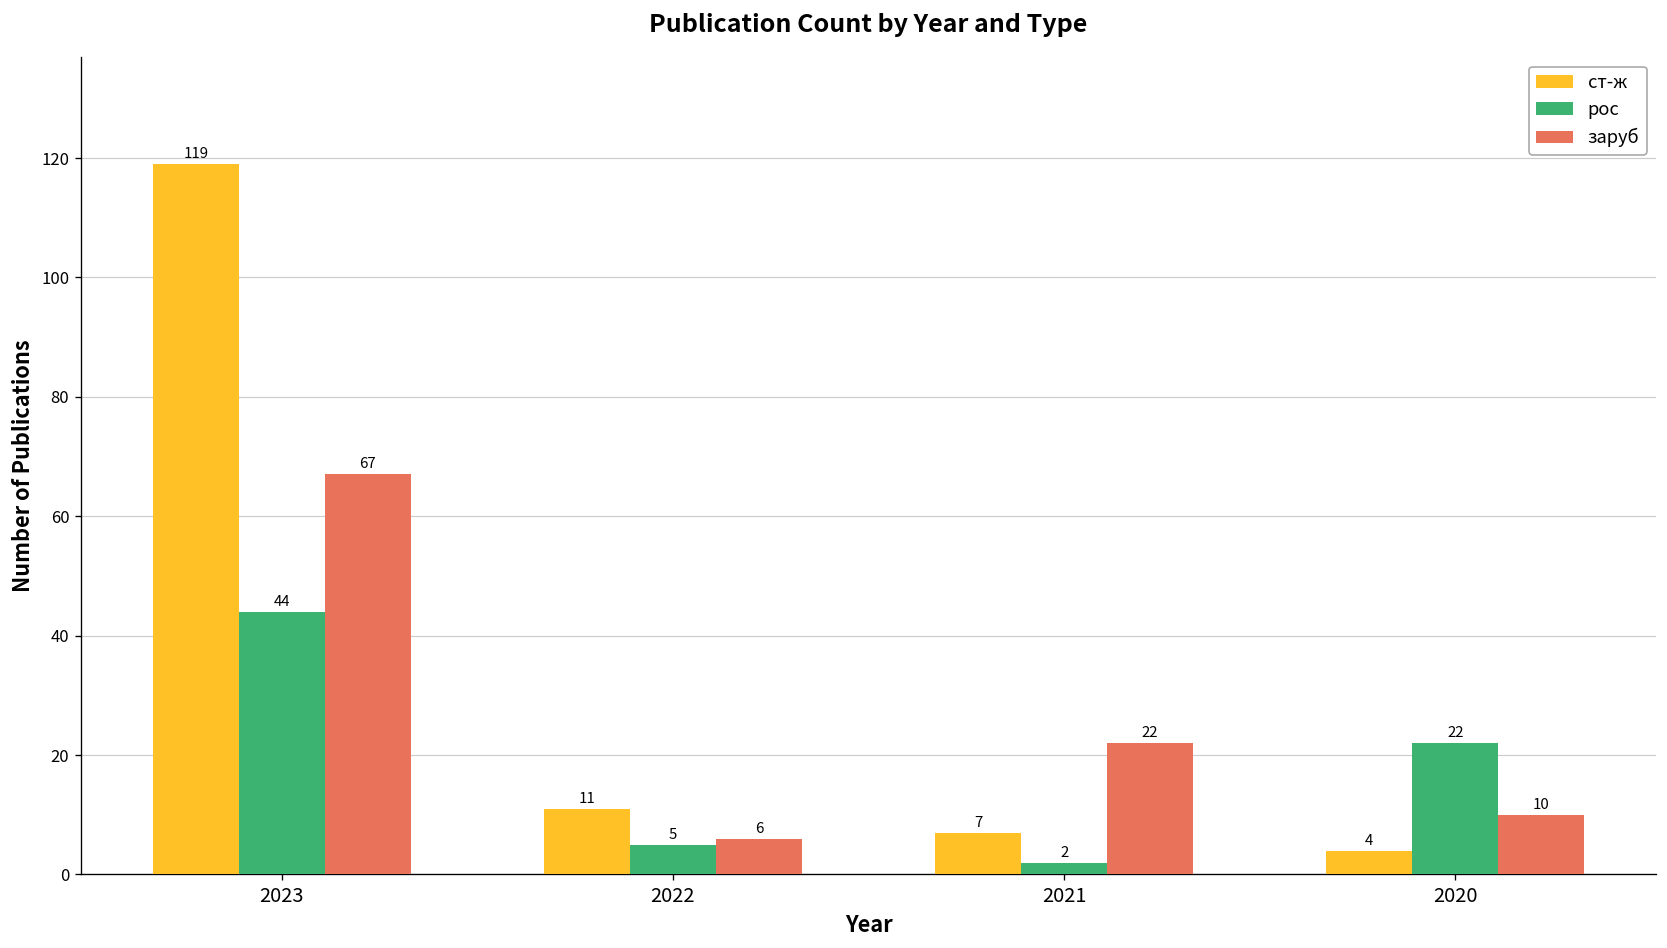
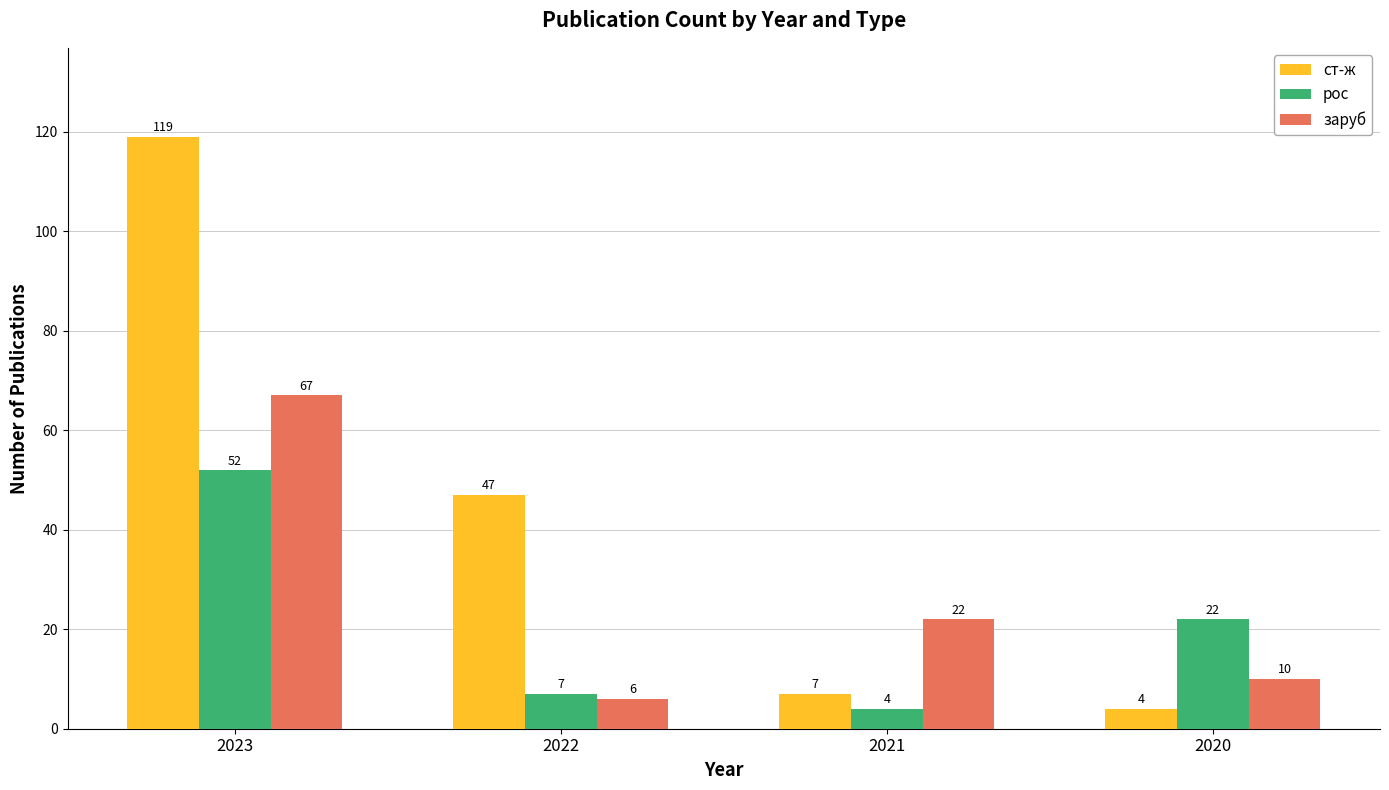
  {
    "ст-ж": {
      "2023": 119,
-     "2022": 11,
+     "2022": 47,
      "2021": 7,
      "2020": 4
    },
    "рос": {
-     "2023": 44,
-     "2022": 5,
-     "2021": 2,
+     "2023": 52,
+     "2022": 7,
+     "2021": 4,
      "2020": 22
    },
    "заруб": {
      "2023": 67,
      "2022": 6,
      "2021": 22,
      "2020": 10
    }
  }
